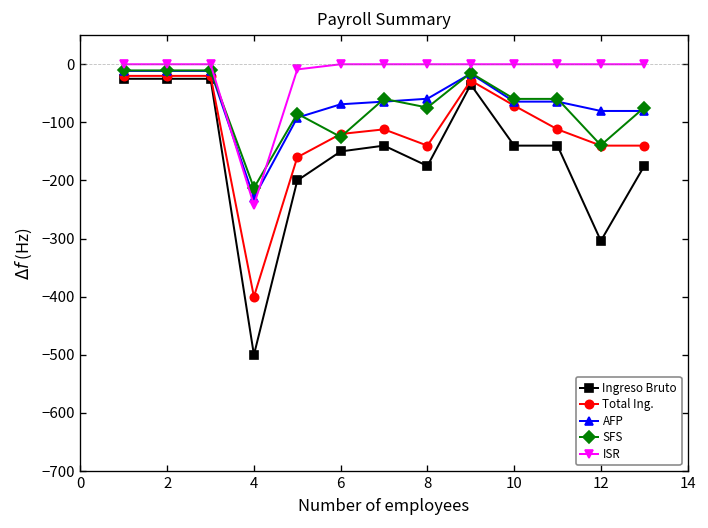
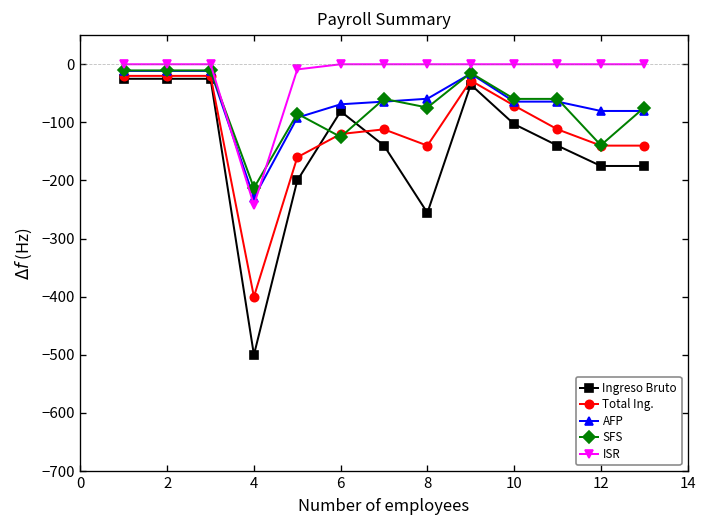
  {
    "Ingreso Bruto": {
      "4": -500,
-     "6": -150,
-     "8": -180,
-     "10": -140,
-     "12": -300
+     "6": -80,
+     "8": -260,
+     "10": -100,
+     "12": -180
    },
    "Total Ing.": {
      "4": -400,
      "8": -140,
      "10": -70
    },
    "AFP": {
      "4": -230,
      "6": -70,
      "8": -60,
      "12": -80
    },
    "SFS": {
      "4": -210,
      "8": -70
    },
    "ISR": {
      "2": 0,
      "4": -240,
      "6": 0,
      "8": 0,
      "10": 0,
      "12": 0
    }
  }
